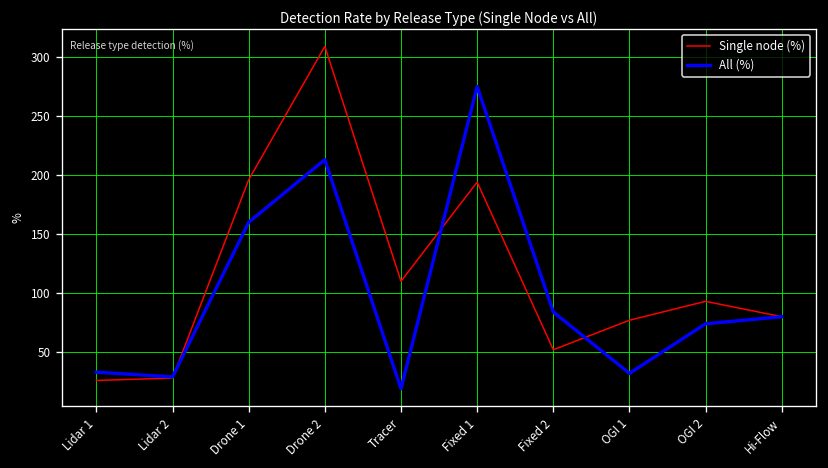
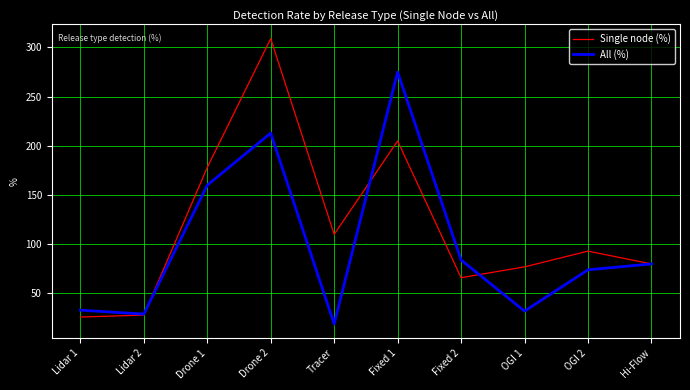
  {
    "Single node (%)": {
      "Lidar 1": 30,
-     "Drone 1": 200,
+     "Drone 1": 180,
      "Drone 2": 310,
      "Tracer": 110,
-     "Fixed 1": 190,
-     "Fixed 2": 50,
+     "Fixed 1": 210,
+     "Fixed 2": 70,
      "OGI 1": 80,
      "OGI 2": 90
    },
    "All (%)": {
      "Lidar 1": 30,
      "Drone 1": 160,
      "Drone 2": 210,
      "Tracer": 20,
      "Fixed 1": 280,
      "Fixed 2": 80,
      "OGI 1": 30,
      "OGI 2": 70
    }
  }
